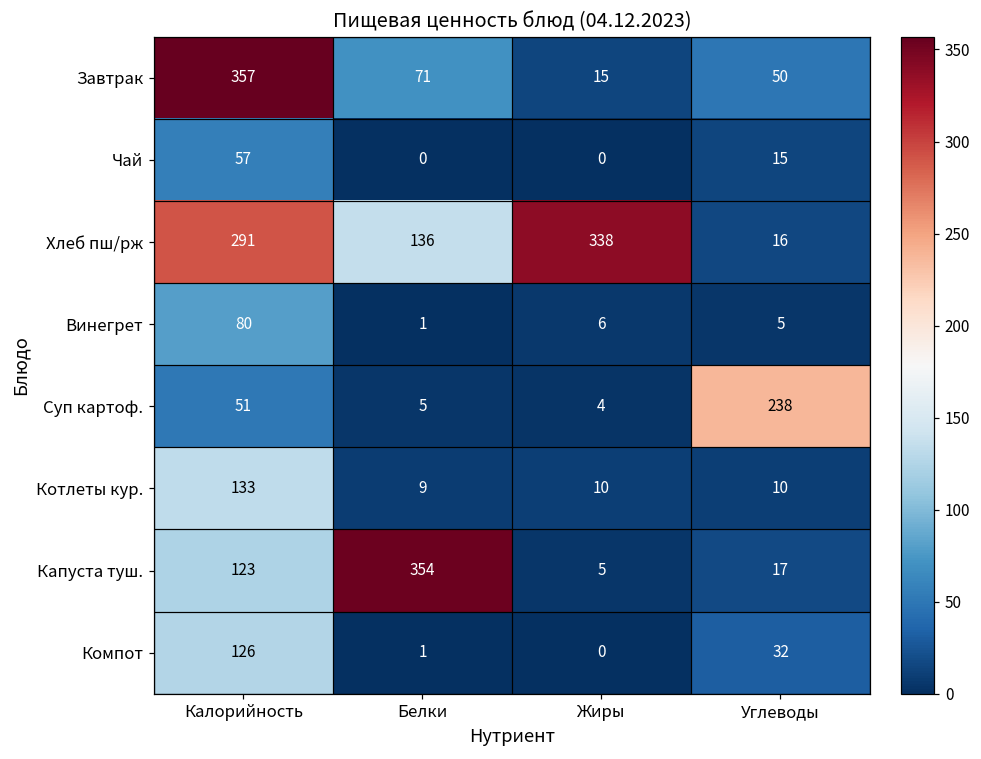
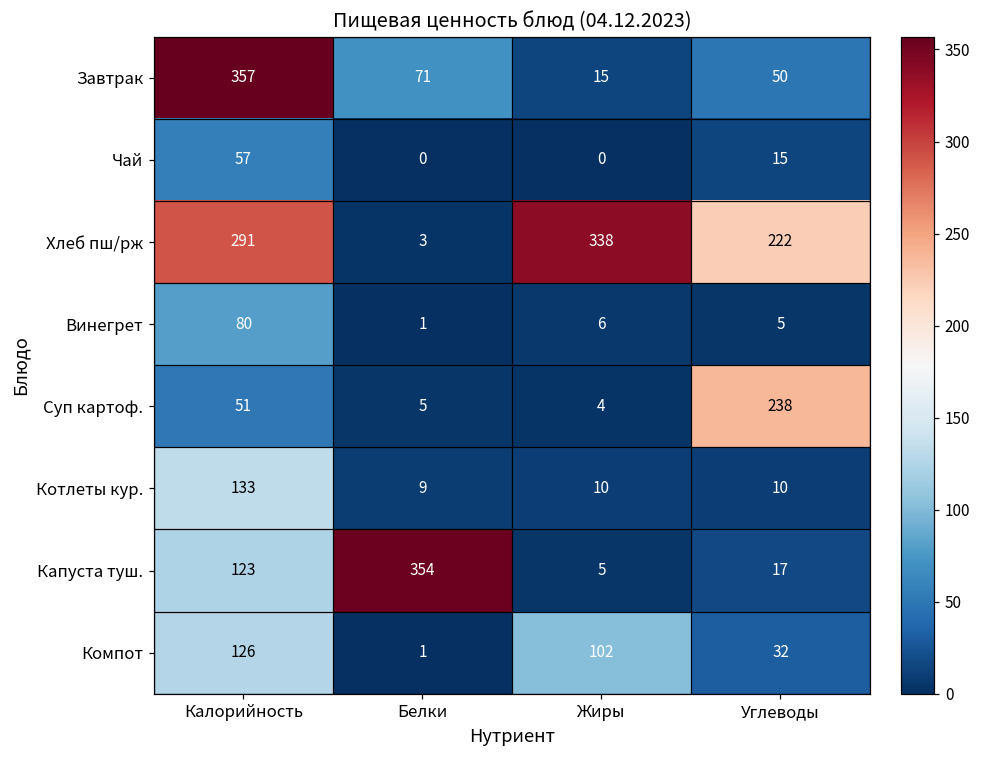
  {
    "Завтрак": {
      "Калорийность": 357,
      "Белки": 71,
      "Жиры": 15,
      "Углеводы": 50
    },
    "Чай": {
      "Калорийность": 57,
      "Белки": 0,
      "Жиры": 0,
      "Углеводы": 15
    },
    "Хлеб пш/рж": {
      "Калорийность": 291,
-     "Белки": 136,
+     "Белки": 3,
      "Жиры": 338,
-     "Углеводы": 16
+     "Углеводы": 222
    },
    "Винегрет": {
      "Калорийность": 80,
      "Белки": 1,
      "Жиры": 6,
      "Углеводы": 5
    },
    "Суп картоф.": {
      "Калорийность": 51,
      "Белки": 5,
      "Жиры": 4,
      "Углеводы": 238
    },
    "Котлеты кур.": {
      "Калорийность": 133,
      "Белки": 9,
      "Жиры": 10,
      "Углеводы": 10
    },
    "Капуста туш.": {
      "Калорийность": 123,
      "Белки": 354,
      "Жиры": 5,
      "Углеводы": 17
    },
    "Компот": {
      "Калорийность": 126,
      "Белки": 1,
-     "Жиры": 0,
+     "Жиры": 102,
      "Углеводы": 32
    }
  }
